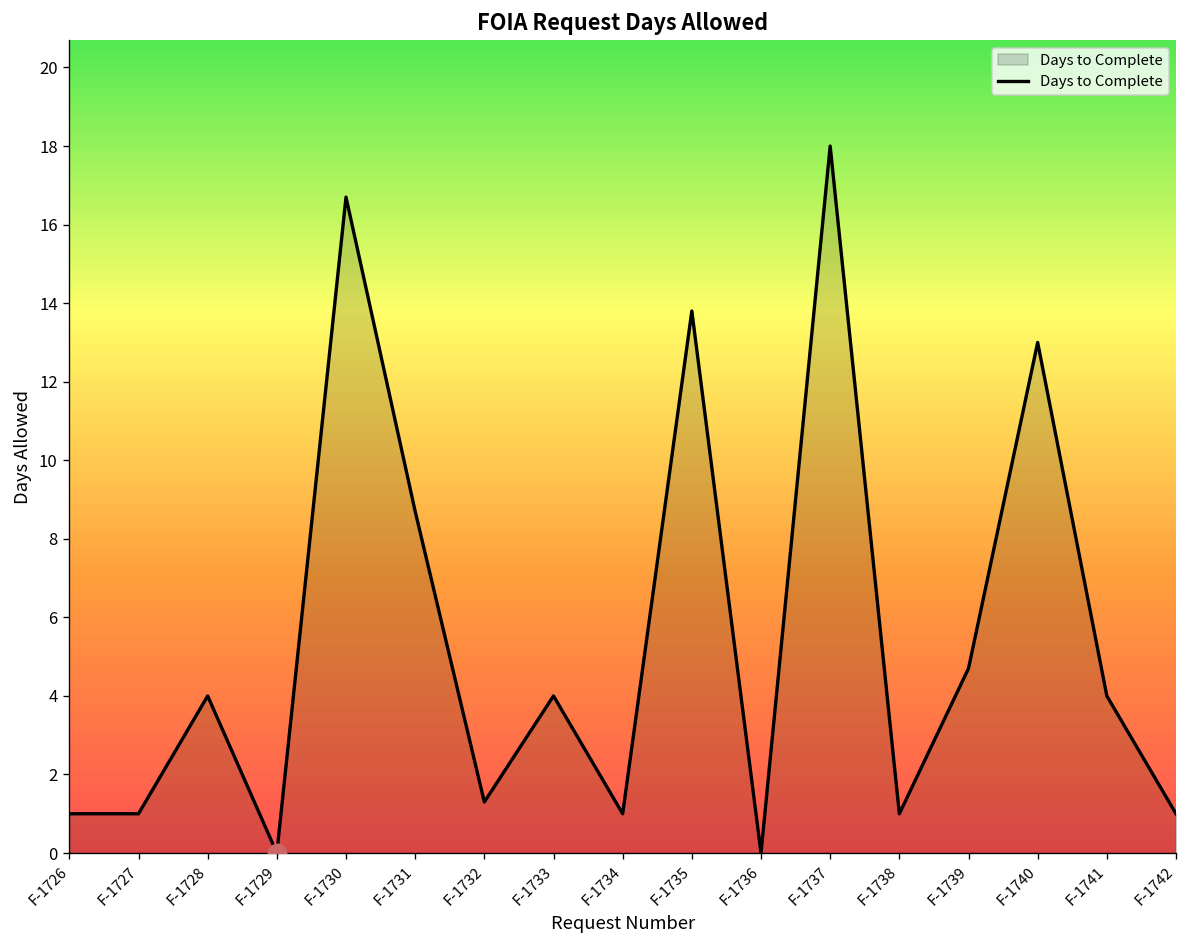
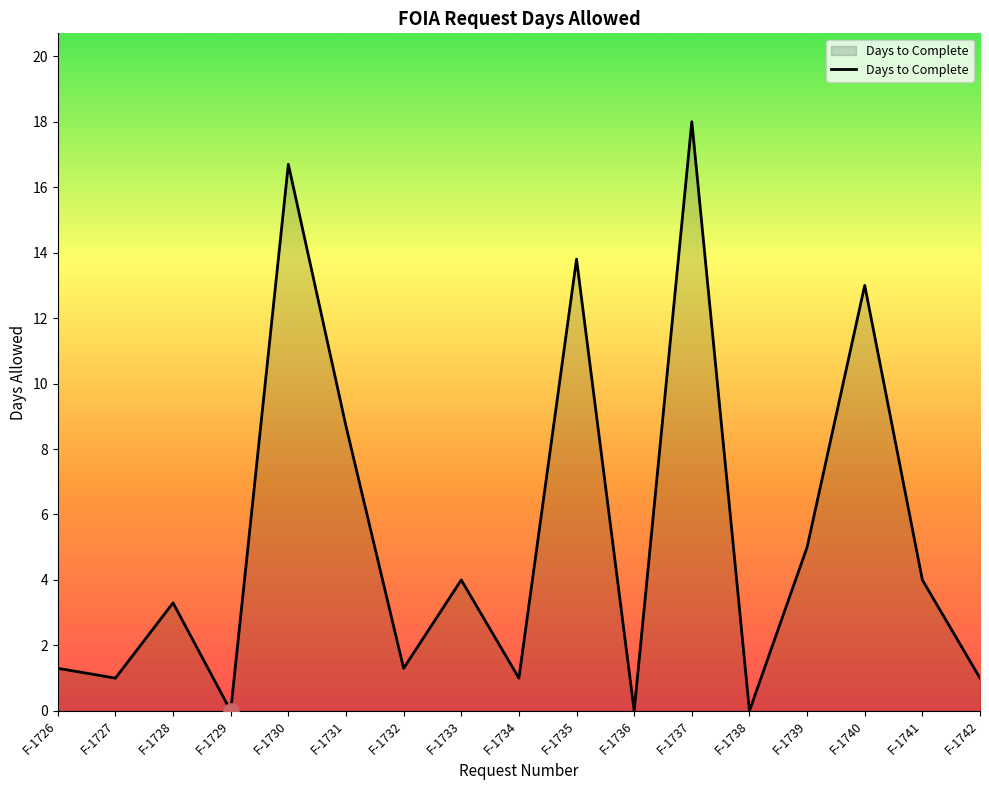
  {
    "Days to Complete": {
-     "F-1726": 1.0,
+     "F-1726": 1.3,
      "F-1727": 1.0,
-     "F-1728": 4.0,
+     "F-1728": 3.3,
      "F-1730": 16.7,
      "F-1731": 8.7,
      "F-1732": 1.3,
      "F-1733": 4.0,
      "F-1734": 1.0,
      "F-1735": 13.8,
      "F-1736": 0.0,
      "F-1737": 18.0,
-     "F-1738": 1,
-     "F-1739": 4.7,
+     "F-1738": 0,
+     "F-1739": 5.0,
      "F-1740": 13.0,
      "F-1741": 4.0,
      "F-1742": 1.0
    }
  }
